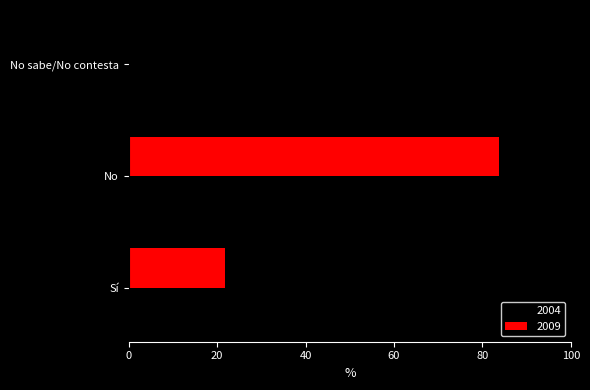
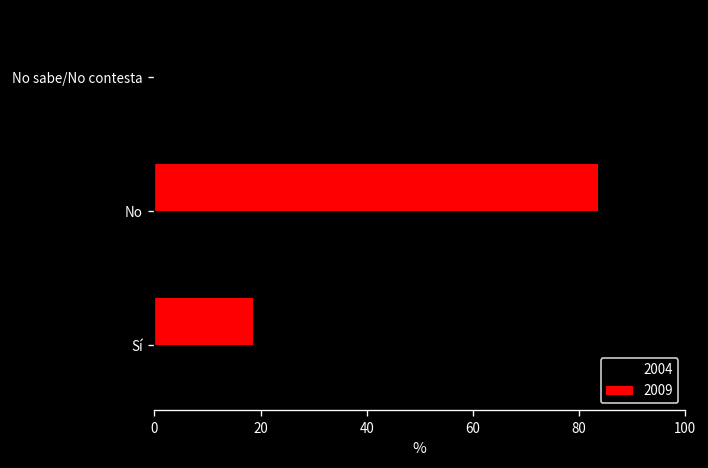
  {
    "2004": {
      "No sabe/No contesta": 58,
      "No": 87,
      "Sí": 13
    },
    "2009": {
      "No sabe/No contesta": 0,
      "No": 84,
-     "Sí": 22
+     "Sí": 19
    }
  }
